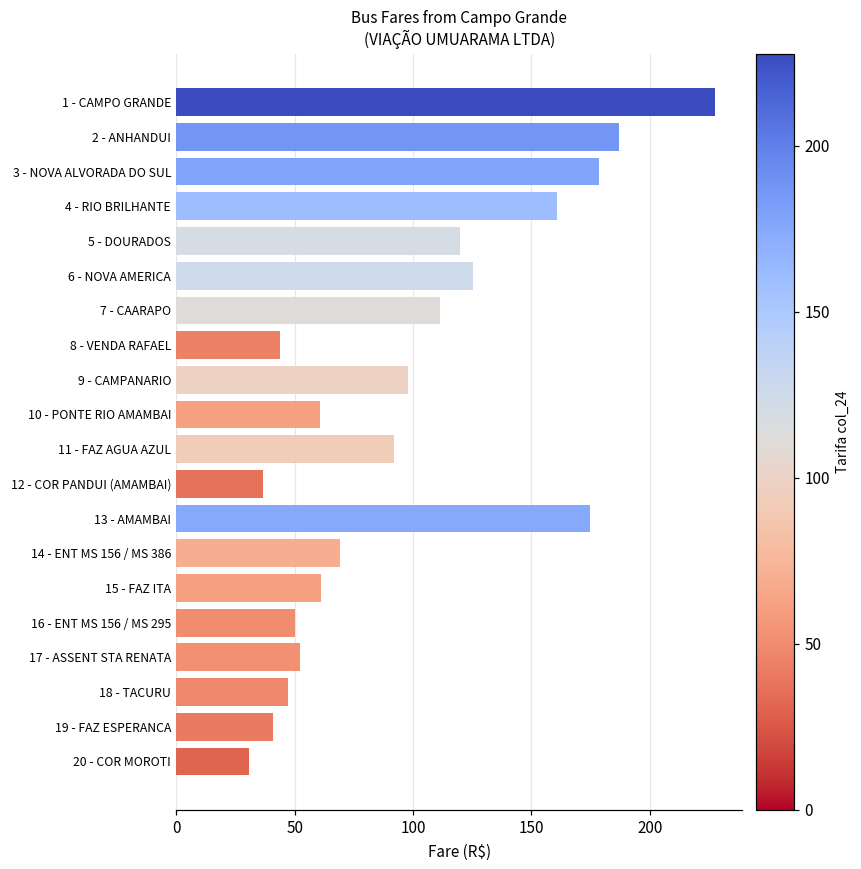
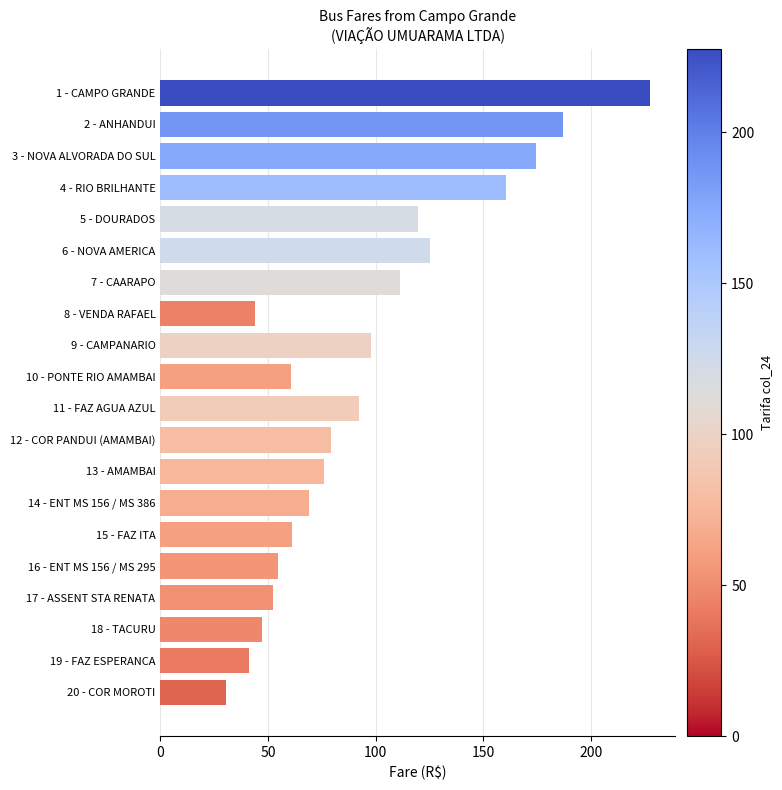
  {
    "1 - CAMPO GRANDE": 228,
    "2 - ANHANDUI": 187,
-   "3 - NOVA ALVORADA DO SUL": 179,
+   "3 - NOVA ALVORADA DO SUL": 175,
    "4 - RIO BRILHANTE": 161,
    "5 - DOURADOS": 120,
    "6 - NOVA AMERICA": 125,
    "7 - CAARAPO": 111,
    "8 - VENDA RAFAEL": 44,
    "9 - CAMPANARIO": 98,
    "10 - PONTE RIO AMAMBAI": 61,
    "11 - FAZ AGUA AZUL": 92,
-   "12 - COR PANDUI (AMAMBAI)": 37,
-   "13 - AMAMBAI": 175,
+   "12 - COR PANDUI (AMAMBAI)": 80,
+   "13 - AMAMBAI": 76,
    "14 - ENT MS 156 / MS 386": 69,
    "15 - FAZ ITA": 61,
-   "16 - ENT MS 156 / MS 295": 50,
+   "16 - ENT MS 156 / MS 295": 55,
    "17 - ASSENT STA RENATA": 52,
    "18 - TACURU": 47,
    "19 - FAZ ESPERANCA": 41,
    "20 - COR MOROTI": 31
  }
